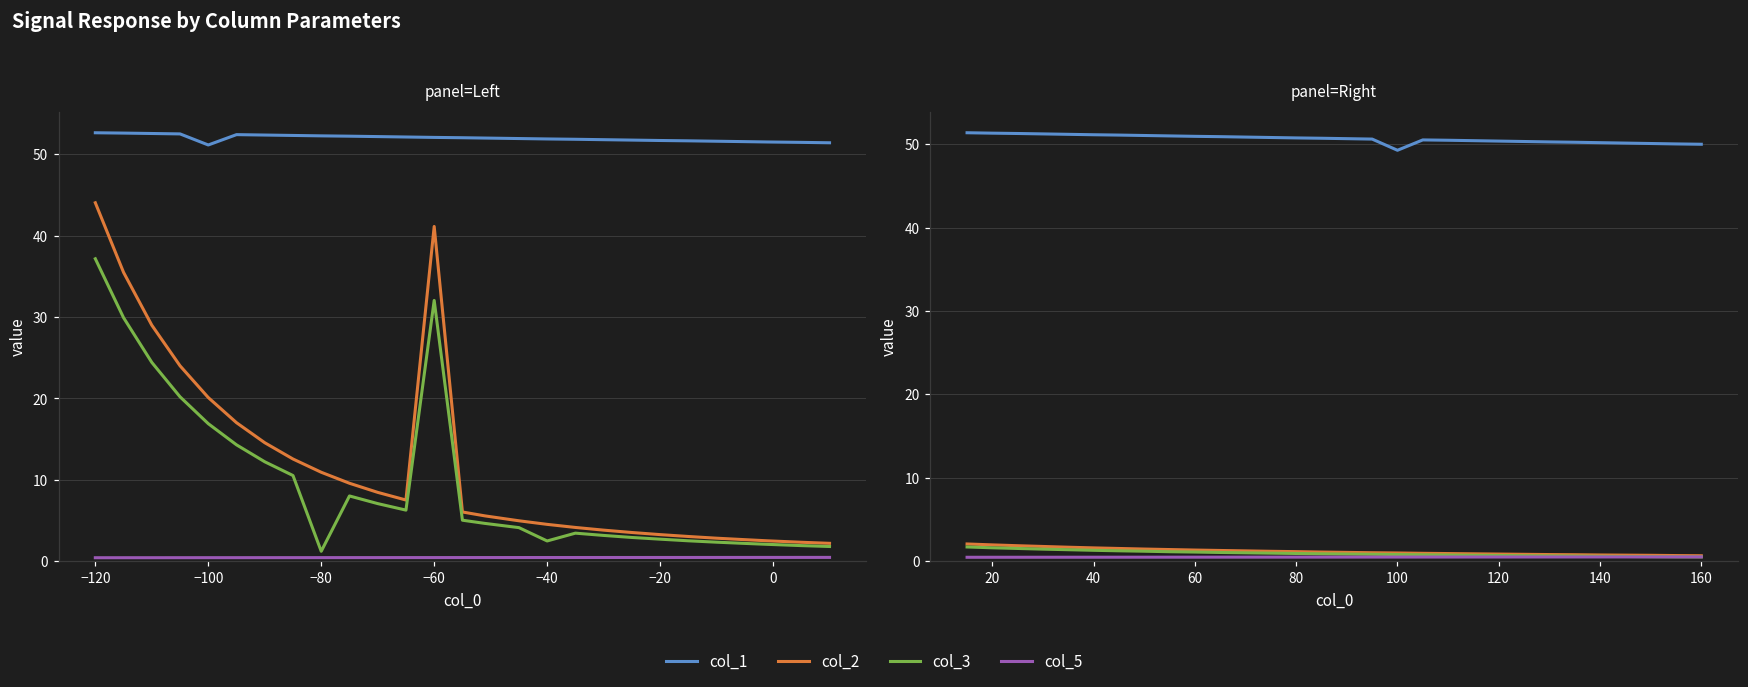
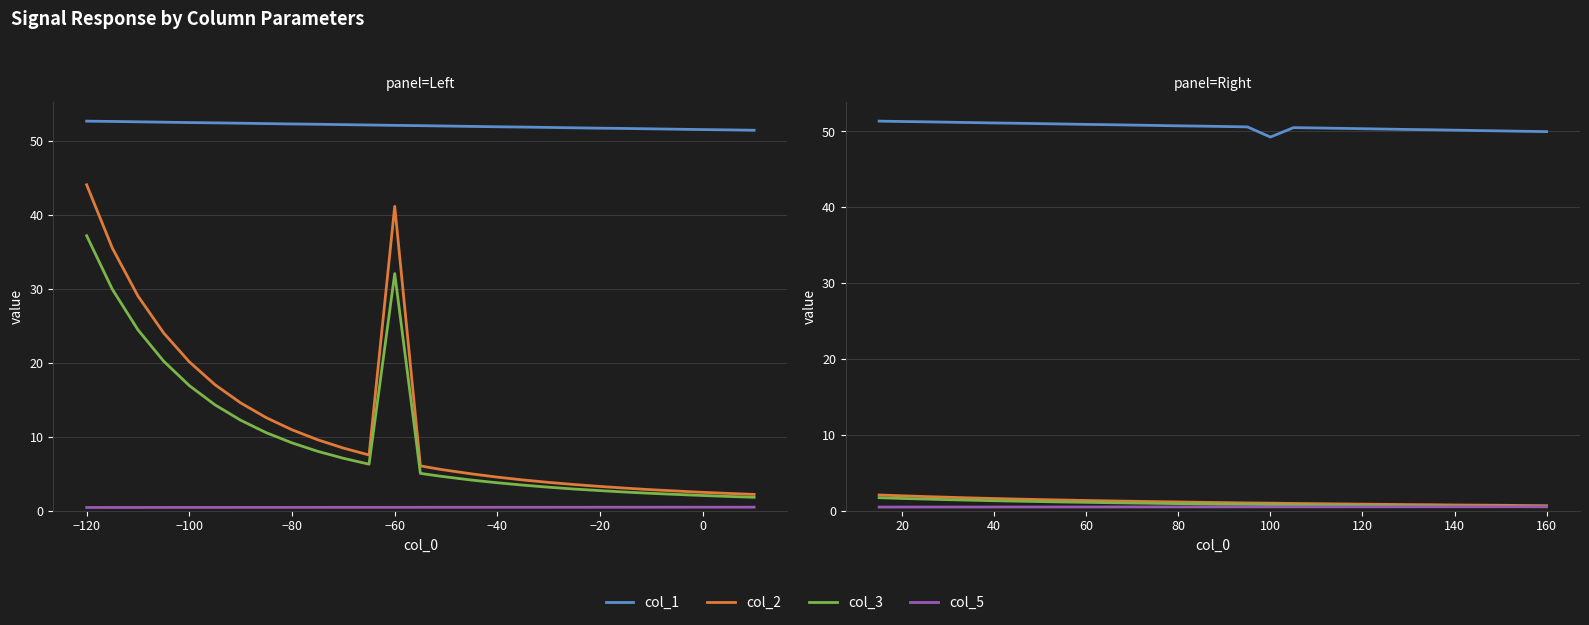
  {
    "panel=Left": {
      "col_1": {
        "−120": 53,
-       "−100": 51,
+       "−100": 52,
        "−80": 52,
        "−60": 52,
        "−40": 52,
        "−20": 52,
        "0": 52
      },
      "col_2": {
        "−120": 44,
        "−100": 20,
        "−80": 11,
        "−60": 41,
        "−40": 5,
        "−20": 3,
        "0": 2
      },
      "col_3": {
        "−120": 37,
        "−100": 17,
-       "−80": 1,
+       "−80": 9,
        "−60": 32,
-       "−40": 2,
+       "−40": 4,
        "−20": 3,
        "0": 2
      },
      "col_5": {
        "−120": 0,
        "−100": 0,
        "−80": 0,
        "−60": 0,
        "−40": 0,
        "−20": 0,
        "0": 0
      }
    },
    "panel=Right": {
      "col_1": {
        "20": 51,
        "40": 51,
        "60": 51,
        "80": 51,
        "100": 49,
        "120": 50,
        "140": 50,
        "160": 50
      },
      "col_2": {
        "20": 2
      },
      "col_3": {
        "20": 2
      },
      "col_5": {
        "20": 0,
        "40": 0,
        "60": 0,
        "80": 0
      }
    }
  }
